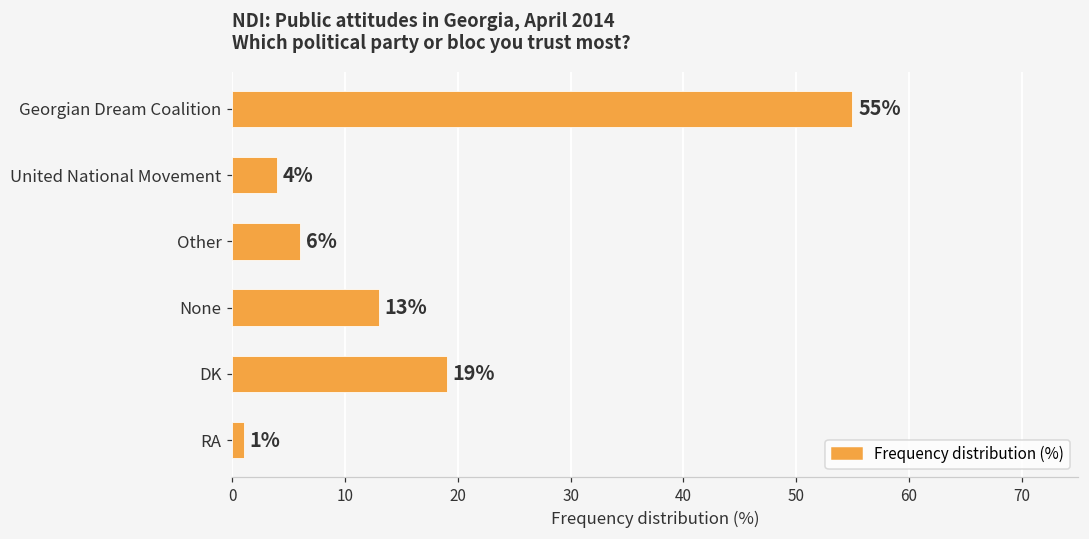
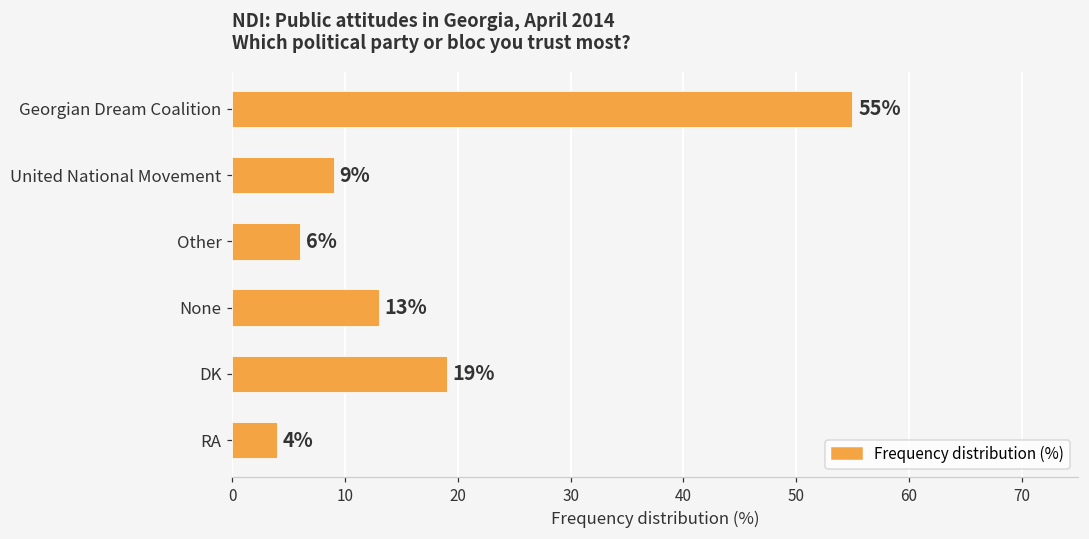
  {
    "Georgian Dream Coalition": "55%",
-   "United National Movement": "4%",
+   "United National Movement": "9%",
    "Other": "6%",
    "None": "13%",
    "DK": "19%",
-   "RA": "1%"
+   "RA": "4%"
  }
